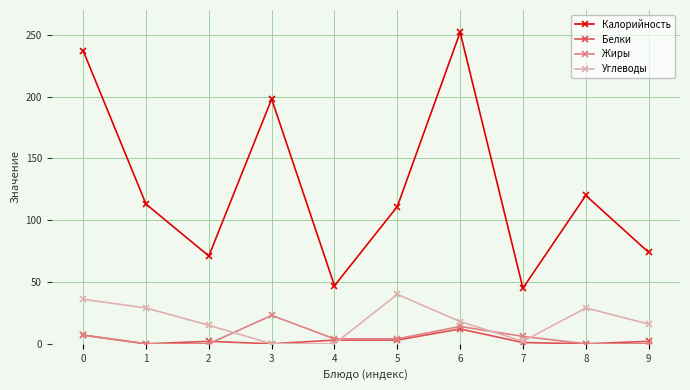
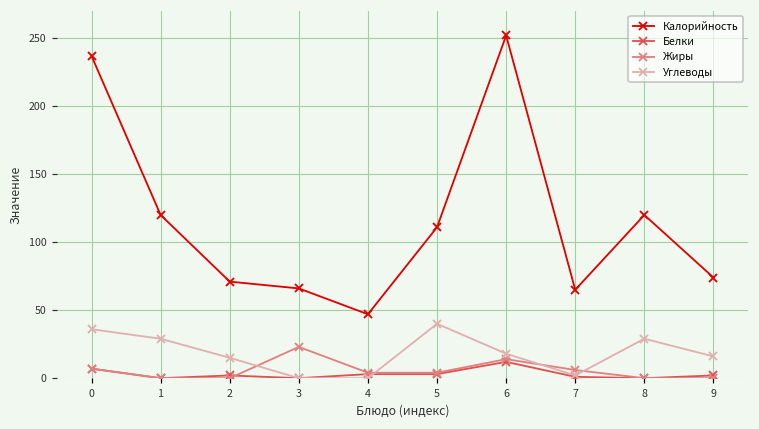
  {
    "Калорийность": {
      "0": 237,
-     "1": 113,
+     "1": 120,
      "2": 71,
-     "3": 198,
+     "3": 66,
      "4": 47,
      "5": 111,
      "6": 252,
-     "7": 45,
+     "7": 65,
      "8": 120,
      "9": 74
    },
    "Жиры": {
      "3": 23,
      "7": 6
    },
    "Углеводы": {
      "0": 36,
      "1": 29,
      "2": 15,
      "4": 0,
      "5": 40,
      "6": 18,
      "8": 29,
      "9": 16
    }
  }
